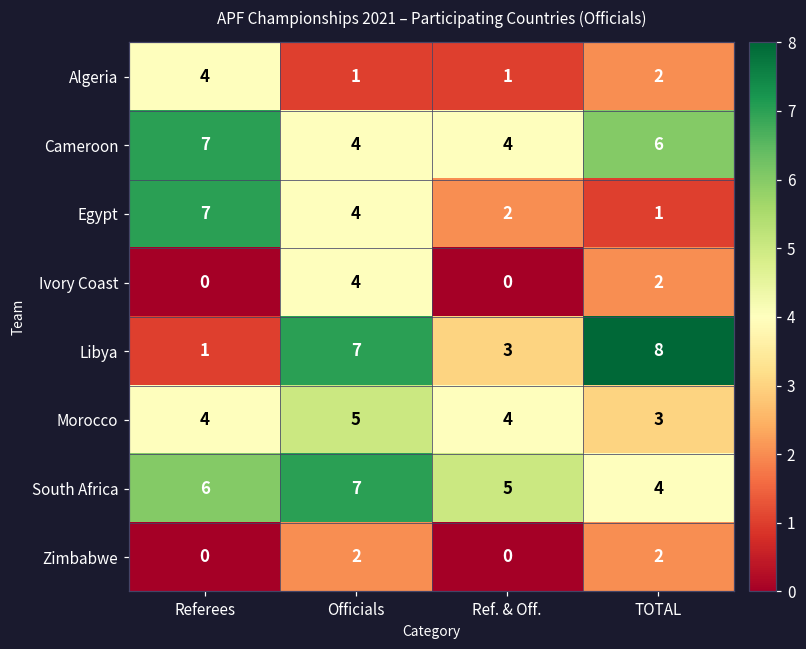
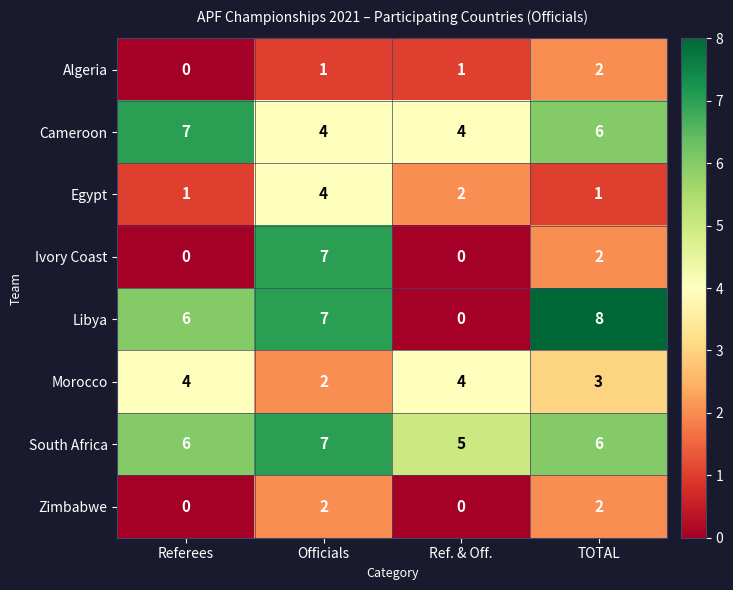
  {
    "Algeria": {
-     "Referees": 4,
+     "Referees": 0,
      "Officials": 1,
      "Ref. & Off.": 1,
      "TOTAL": 2
    },
    "Cameroon": {
      "Referees": 7,
      "Officials": 4,
      "Ref. & Off.": 4,
      "TOTAL": 6
    },
    "Egypt": {
-     "Referees": 7,
+     "Referees": 1,
      "Officials": 4,
      "Ref. & Off.": 2,
      "TOTAL": 1
    },
    "Ivory Coast": {
      "Referees": 0,
-     "Officials": 4,
+     "Officials": 7,
      "Ref. & Off.": 0,
      "TOTAL": 2
    },
    "Libya": {
-     "Referees": 1,
+     "Referees": 6,
      "Officials": 7,
-     "Ref. & Off.": 3,
+     "Ref. & Off.": 0,
      "TOTAL": 8
    },
    "Morocco": {
      "Referees": 4,
-     "Officials": 5,
+     "Officials": 2,
      "Ref. & Off.": 4,
      "TOTAL": 3
    },
    "South Africa": {
      "Referees": 6,
      "Officials": 7,
      "Ref. & Off.": 5,
-     "TOTAL": 4
+     "TOTAL": 6
    },
    "Zimbabwe": {
      "Referees": 0,
      "Officials": 2,
      "Ref. & Off.": 0,
      "TOTAL": 2
    }
  }
